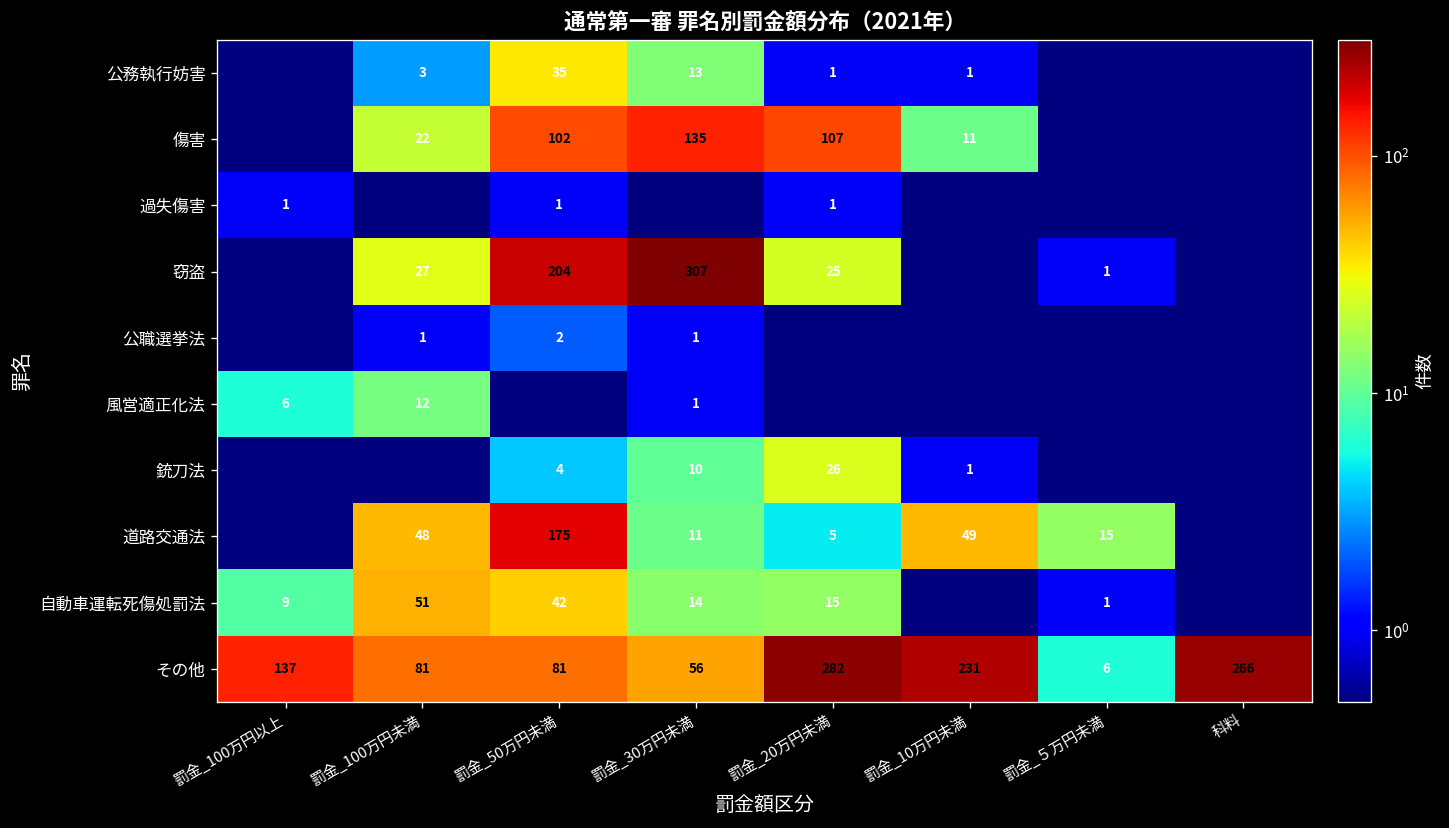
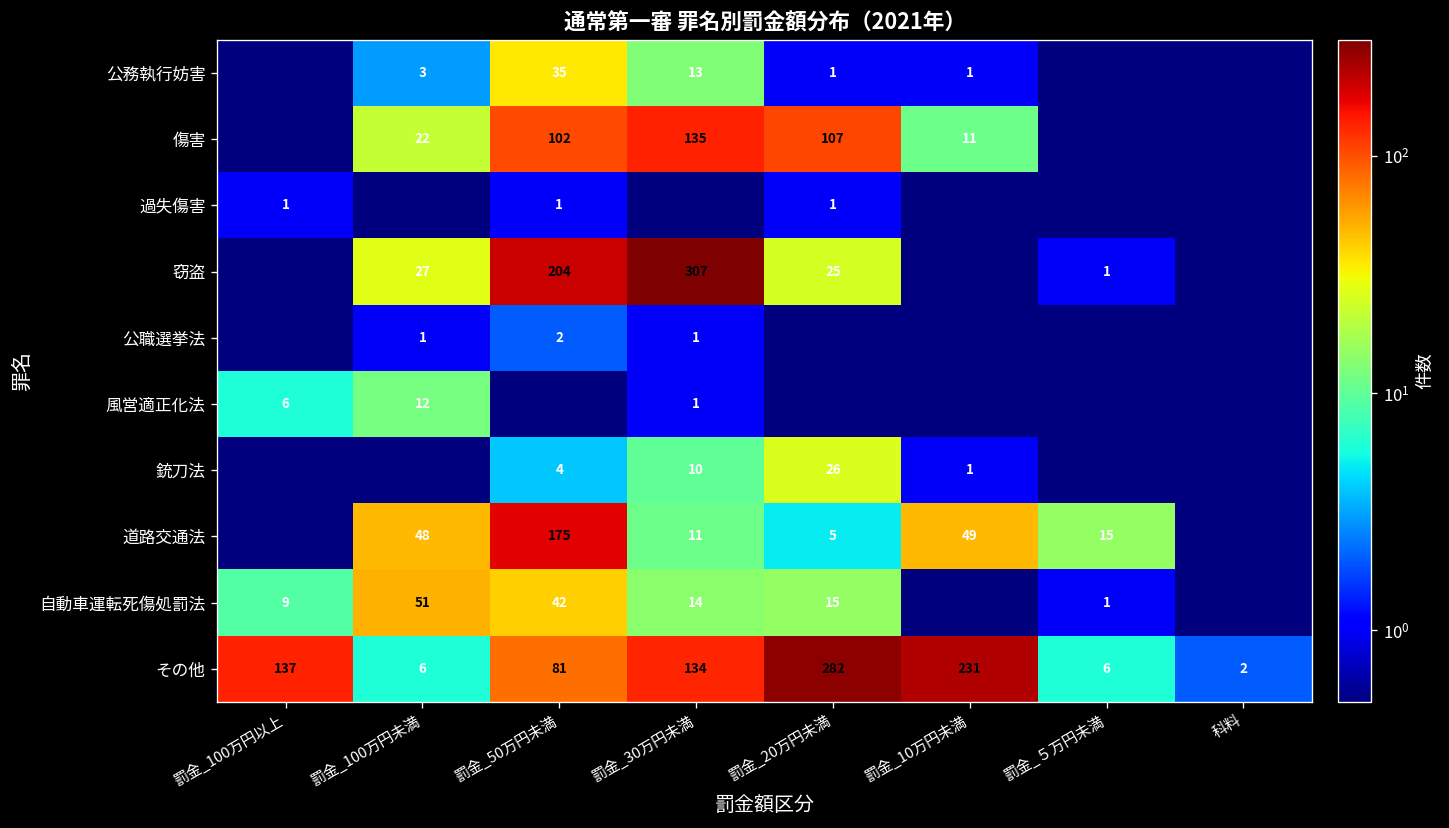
  {
    "公務執行妨害": {
      "罰金_100万円未満": 3,
      "罰金_50万円未満": 35,
      "罰金_30万円未満": 13,
      "罰金_20万円未満": 1,
      "罰金_10万円未満": 1
    },
    "傷害": {
      "罰金_100万円未満": 22,
      "罰金_50万円未満": 102,
      "罰金_30万円未満": 135,
      "罰金_20万円未満": 107,
      "罰金_10万円未満": 11
    },
    "過失傷害": {
      "罰金_100万円以上": 1,
      "罰金_50万円未満": 1,
      "罰金_20万円未満": 1
    },
    "窃盗": {
      "罰金_100万円未満": 27,
      "罰金_50万円未満": 204,
      "罰金_30万円未満": 307,
      "罰金_20万円未満": 25,
      "罰金_５万円未満": 1
    },
    "公職選挙法": {
      "罰金_100万円未満": 1,
      "罰金_50万円未満": 2,
      "罰金_30万円未満": 1
    },
    "風営適正化法": {
      "罰金_100万円以上": 6,
      "罰金_100万円未満": 12,
      "罰金_30万円未満": 1
    },
    "銃刀法": {
      "罰金_50万円未満": 4,
      "罰金_30万円未満": 10,
      "罰金_20万円未満": 26,
      "罰金_10万円未満": 1
    },
    "道路交通法": {
      "罰金_100万円未満": 48,
      "罰金_50万円未満": 175,
      "罰金_30万円未満": 11,
      "罰金_20万円未満": 5,
      "罰金_10万円未満": 49,
      "罰金_５万円未満": 15
    },
    "自動車運転死傷処罰法": {
      "罰金_100万円以上": 9,
      "罰金_100万円未満": 51,
      "罰金_50万円未満": 42,
      "罰金_30万円未満": 14,
      "罰金_20万円未満": 15,
      "罰金_５万円未満": 1
    },
    "その他": {
      "罰金_100万円以上": 137,
-     "罰金_100万円未満": 81,
+     "罰金_100万円未満": 6,
      "罰金_50万円未満": 81,
-     "罰金_30万円未満": 56,
+     "罰金_30万円未満": 134,
      "罰金_20万円未満": 282,
      "罰金_10万円未満": 231,
      "罰金_５万円未満": 6,
-     "科料": 266
+     "科料": 2
    }
  }
